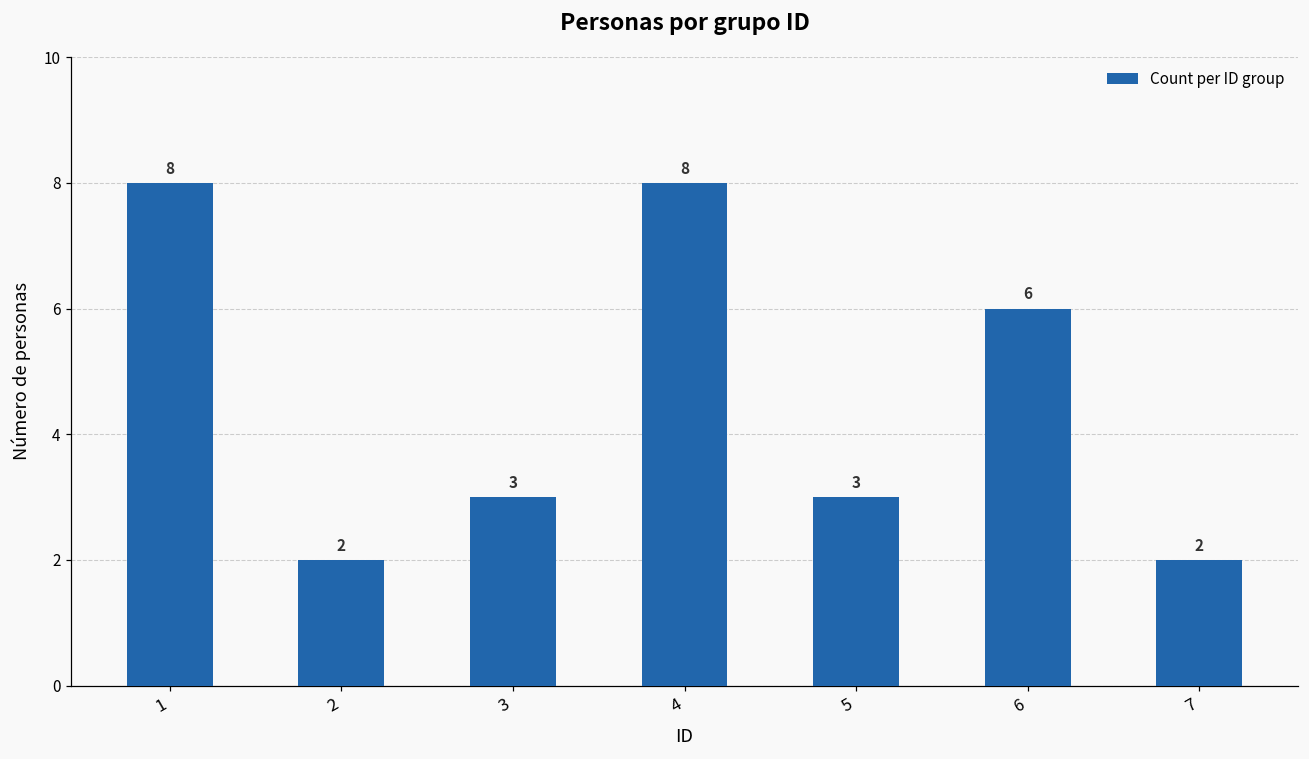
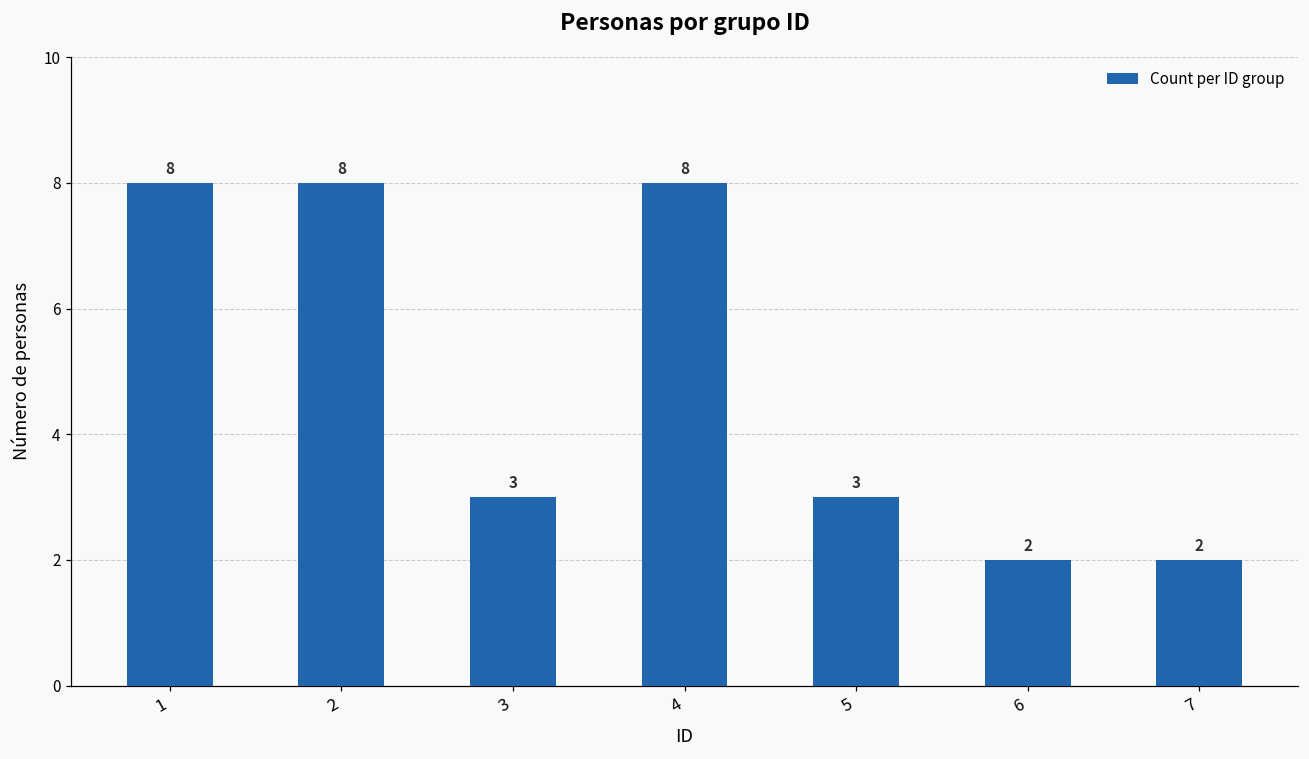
  {
    "1": 8,
-   "2": 2,
+   "2": 8,
    "3": 3,
    "4": 8,
    "5": 3,
-   "6": 6,
+   "6": 2,
    "7": 2
  }
